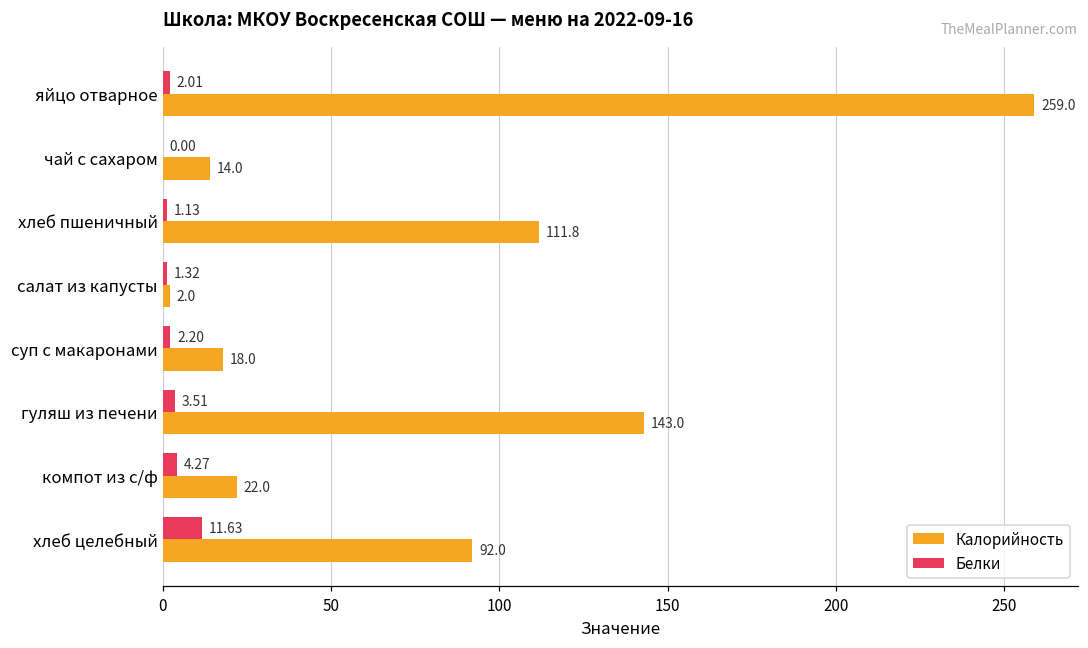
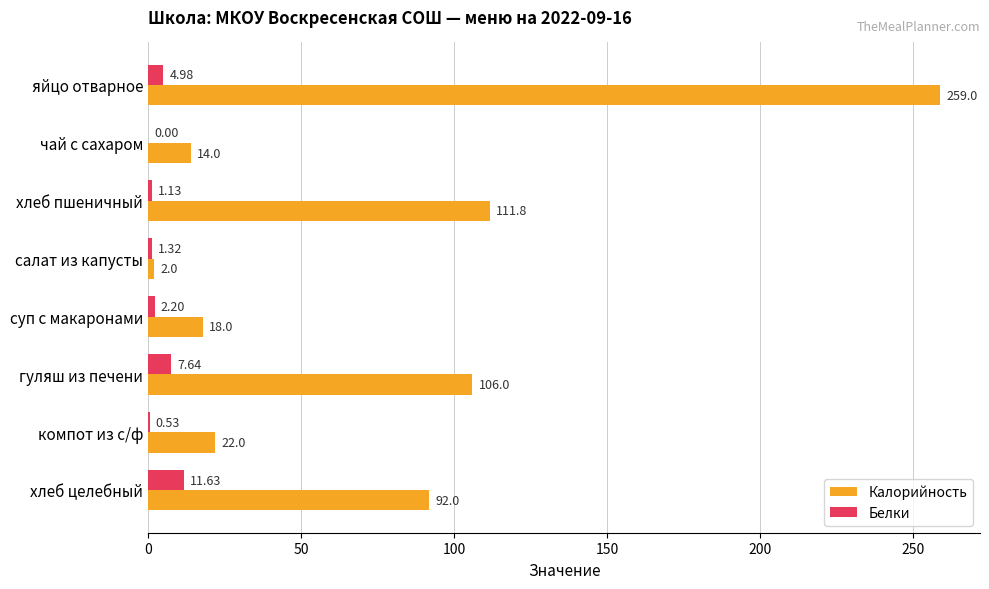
  {
    "Калорийность": {
      "яйцо отварное": 259.0,
      "чай с сахаром": 14.0,
      "хлеб пшеничный": 111.8,
      "салат из капусты": 2.0,
      "суп с макаронами": 18.0,
-     "гуляш из печени": 143.0,
+     "гуляш из печени": 106.0,
      "компот из с/ф": 22.0,
      "хлеб целебный": 92.0
    },
    "Белки": {
-     "яйцо отварное": 2.01,
+     "яйцо отварное": 4.98,
      "чай с сахаром": 0.00,
      "хлеб пшеничный": 1.13,
      "салат из капусты": 1.32,
      "суп с макаронами": 2.20,
-     "гуляш из печени": 3.51,
-     "компот из с/ф": 4.27,
+     "гуляш из печени": 7.64,
+     "компот из с/ф": 0.53,
      "хлеб целебный": 11.63
    }
  }
